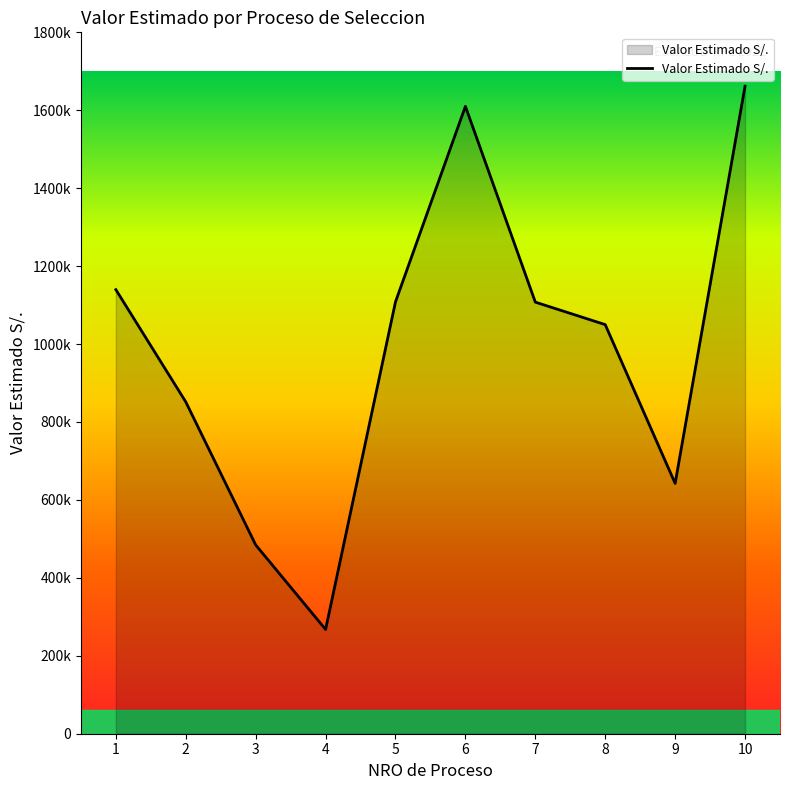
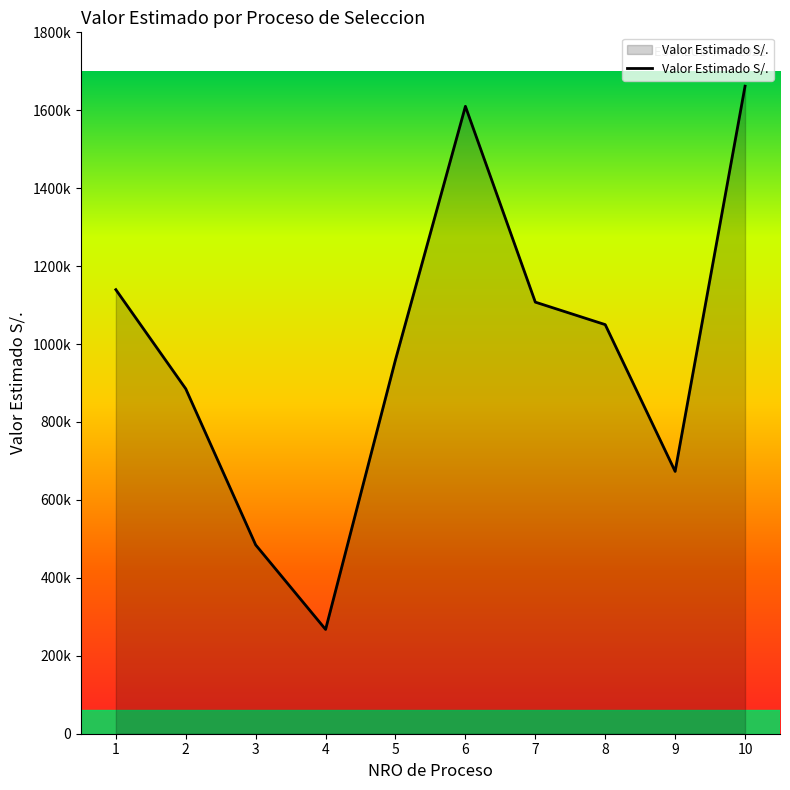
  {
    "1": 1140000,
-   "2": 850000,
+   "2": 890000,
    "3": 480000,
    "4": 270000,
-   "5": 1110000,
+   "5": 960000,
    "6": 1610000,
    "7": 1110000,
    "8": 1050000,
-   "9": 640000,
+   "9": 670000,
    "10": 1660000
  }
